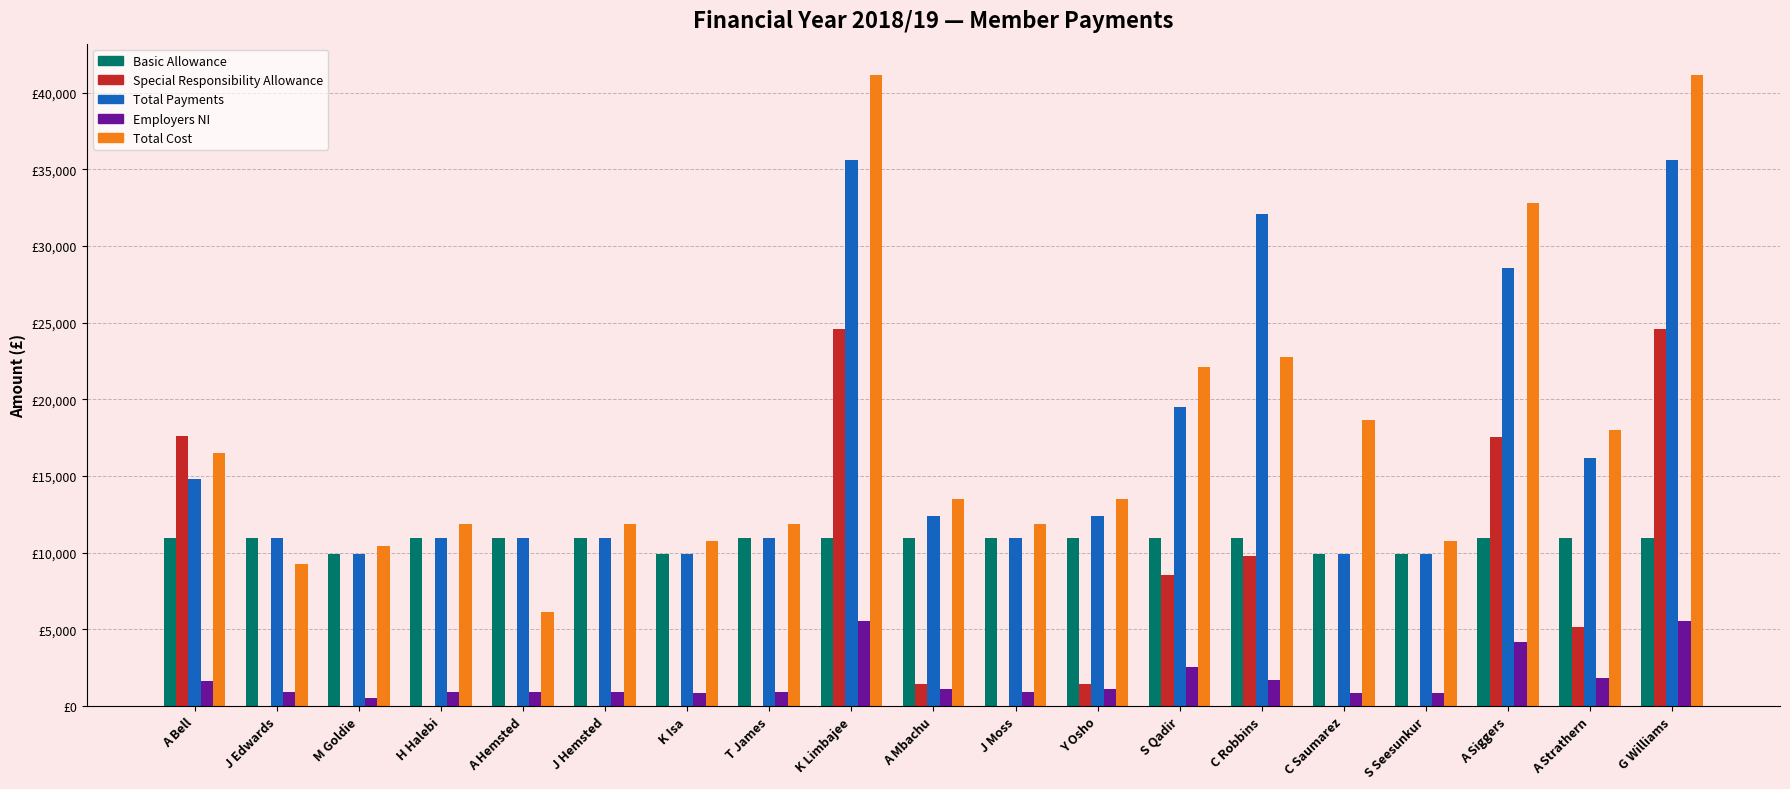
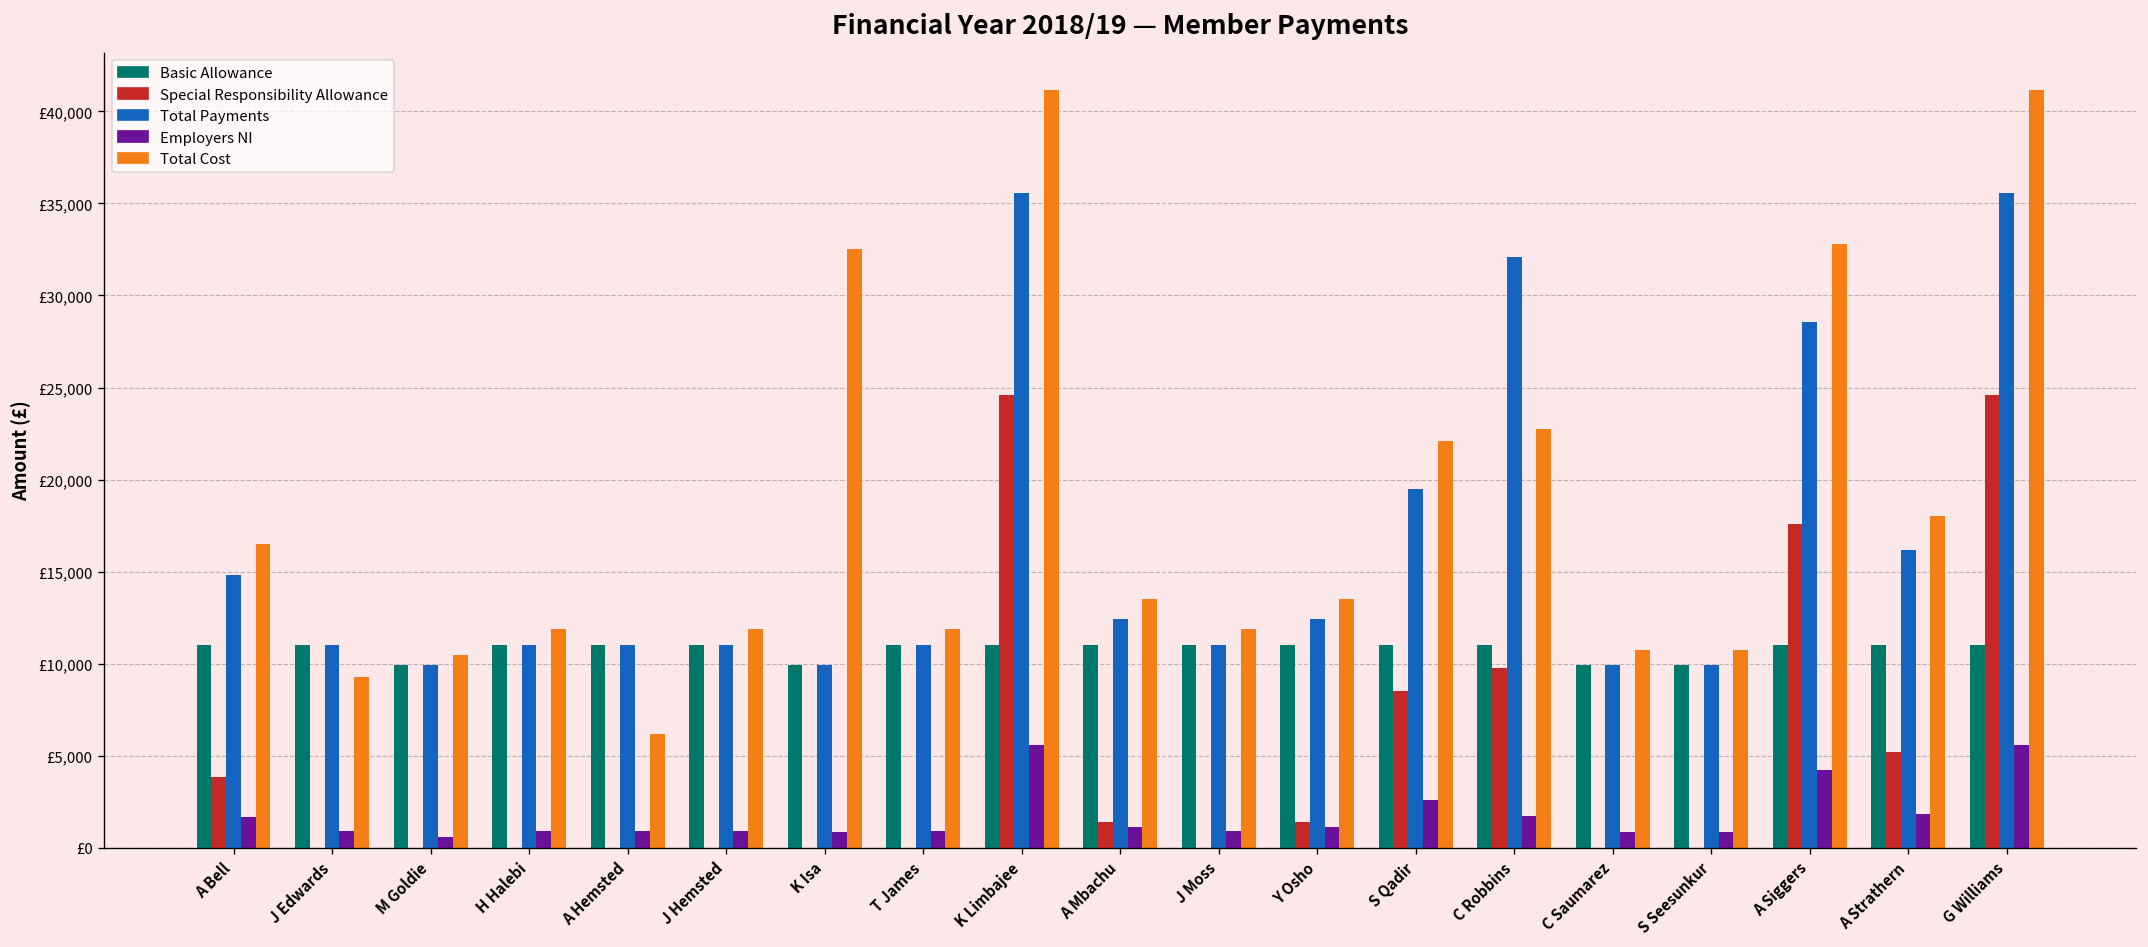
  {
    "Basic Allowance": {
      "A Bell": "£11,000",
      "J Edwards": "£11,000",
      "M Goldie": "£9,900",
      "H Halebi": "£11,000",
      "A Hemsted": "£11,000",
      "J Hemsted": "£11,000",
      "K Isa": "£9,900",
      "T James": "£11,000",
      "K Limbajee": "£11,000",
      "A Mbachu": "£11,000",
      "J Moss": "£11,000",
      "Y Osho": "£11,000",
      "S Qadir": "£11,000",
      "C Robbins": "£11,000",
      "C Saumarez": "£9,900",
      "S Seesunkur": "£9,900",
      "A Siggers": "£11,000",
      "A Strathern": "£11,000",
      "G Williams": "£11,000"
    },
    "Special Responsibility Allowance": {
-     "A Bell": "£17,600",
+     "A Bell": "£3,800",
      "J Edwards": "£0",
      "M Goldie": "£0",
      "H Halebi": "£0",
      "A Hemsted": "£0",
      "J Hemsted": "£0",
      "K Isa": "£0",
      "T James": "£0",
      "K Limbajee": "£24,600",
      "A Mbachu": "£1,400",
      "J Moss": "£0",
      "Y Osho": "£1,400",
      "S Qadir": "£8,500",
      "C Robbins": "£9,800",
      "C Saumarez": "£0",
      "S Seesunkur": "£0",
      "A Siggers": "£17,600",
      "A Strathern": "£5,200",
      "G Williams": "£24,600"
    },
    "Total Payments": {
      "A Bell": "£14,800",
      "J Edwards": "£11,000",
      "M Goldie": "£9,900",
      "H Halebi": "£11,000",
      "A Hemsted": "£11,000",
      "J Hemsted": "£11,000",
      "K Isa": "£9,900",
      "T James": "£11,000",
      "K Limbajee": "£35,600",
      "A Mbachu": "£12,400",
      "J Moss": "£11,000",
      "Y Osho": "£12,400",
      "S Qadir": "£19,500",
      "C Robbins": "£32,100",
      "C Saumarez": "£9,900",
      "S Seesunkur": "£9,900",
      "A Siggers": "£28,600",
      "A Strathern": "£16,200",
      "G Williams": "£35,600"
    },
    "Employers NI": {
      "A Bell": "£1,700",
      "J Edwards": "£900",
      "M Goldie": "£600",
      "H Halebi": "£900",
      "A Hemsted": "£900",
      "J Hemsted": "£900",
      "K Isa": "£900",
      "T James": "£900",
      "K Limbajee": "£5,600",
      "A Mbachu": "£1,100",
      "J Moss": "£900",
      "Y Osho": "£1,100",
      "S Qadir": "£2,600",
      "C Robbins": "£1,700",
      "C Saumarez": "£900",
      "S Seesunkur": "£900",
      "A Siggers": "£4,200",
      "A Strathern": "£1,800",
      "G Williams": "£5,600"
    },
    "Total Cost": {
      "A Bell": "£16,500",
      "J Edwards": "£9,300",
      "M Goldie": "£10,500",
      "H Halebi": "£11,900",
      "A Hemsted": "£6,200",
      "J Hemsted": "£11,900",
-     "K Isa": "£10,800",
+     "K Isa": "£32,500",
      "T James": "£11,900",
      "K Limbajee": "£41,100",
      "A Mbachu": "£13,500",
      "J Moss": "£11,900",
      "Y Osho": "£13,500",
      "S Qadir": "£22,100",
      "C Robbins": "£22,800",
-     "C Saumarez": "£18,700",
+     "C Saumarez": "£10,800",
      "S Seesunkur": "£10,800",
      "A Siggers": "£32,800",
      "A Strathern": "£18,000",
      "G Williams": "£41,100"
    }
  }
